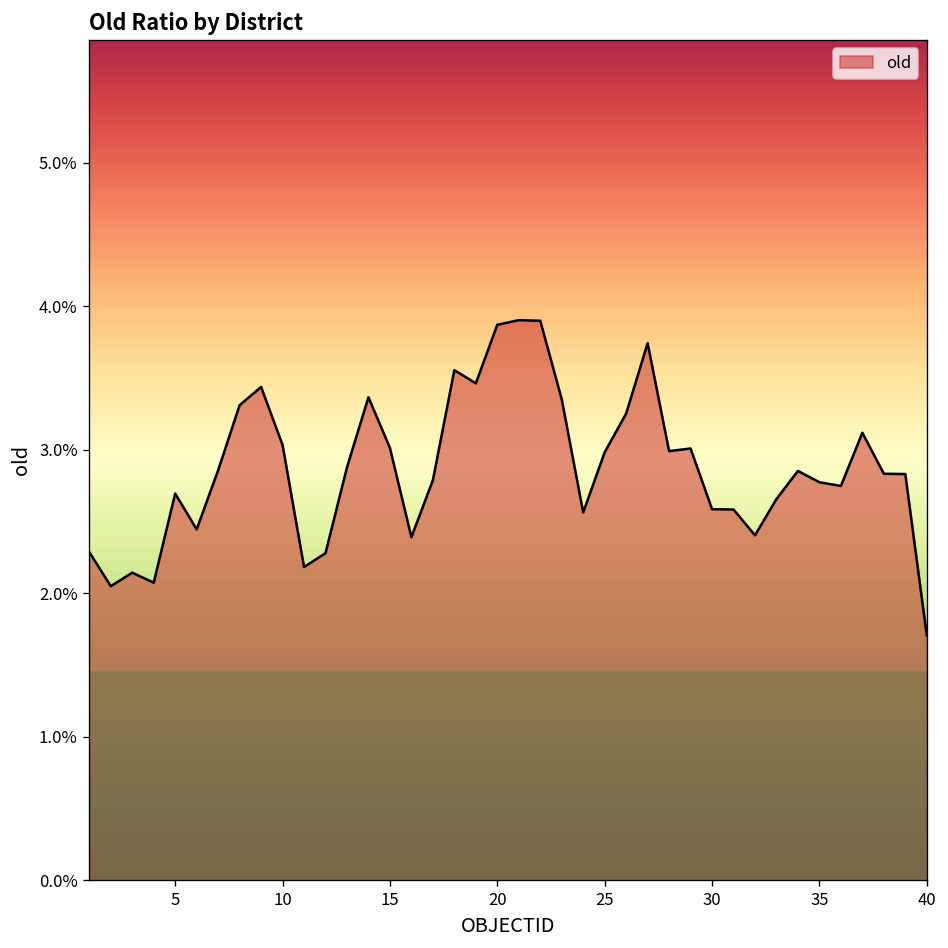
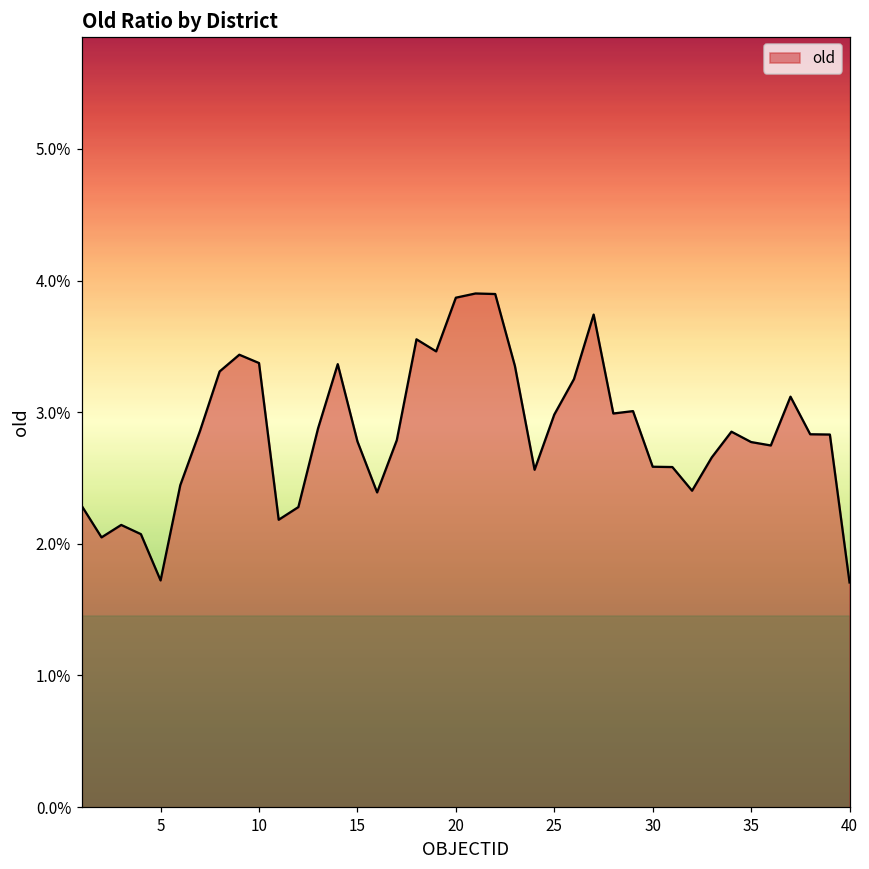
  {
-   "5": "2.69%",
-   "10": "3.03%",
-   "15": "3.01%",
+   "5": "1.72%",
+   "10": "3.37%",
+   "15": "2.78%",
    "20": "3.87%",
    "25": "2.98%",
    "30": "2.59%",
    "35": "2.77%",
    "40": "1.71%"
  }
